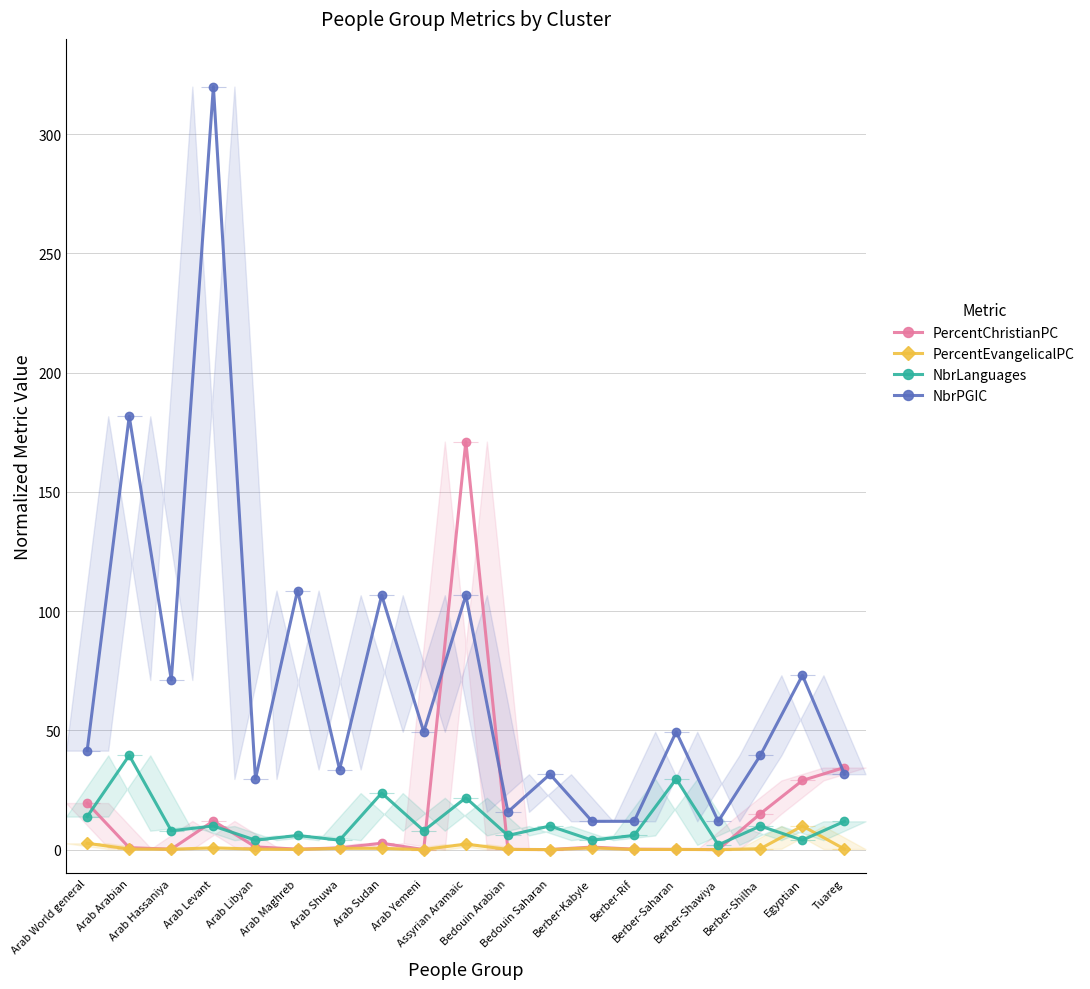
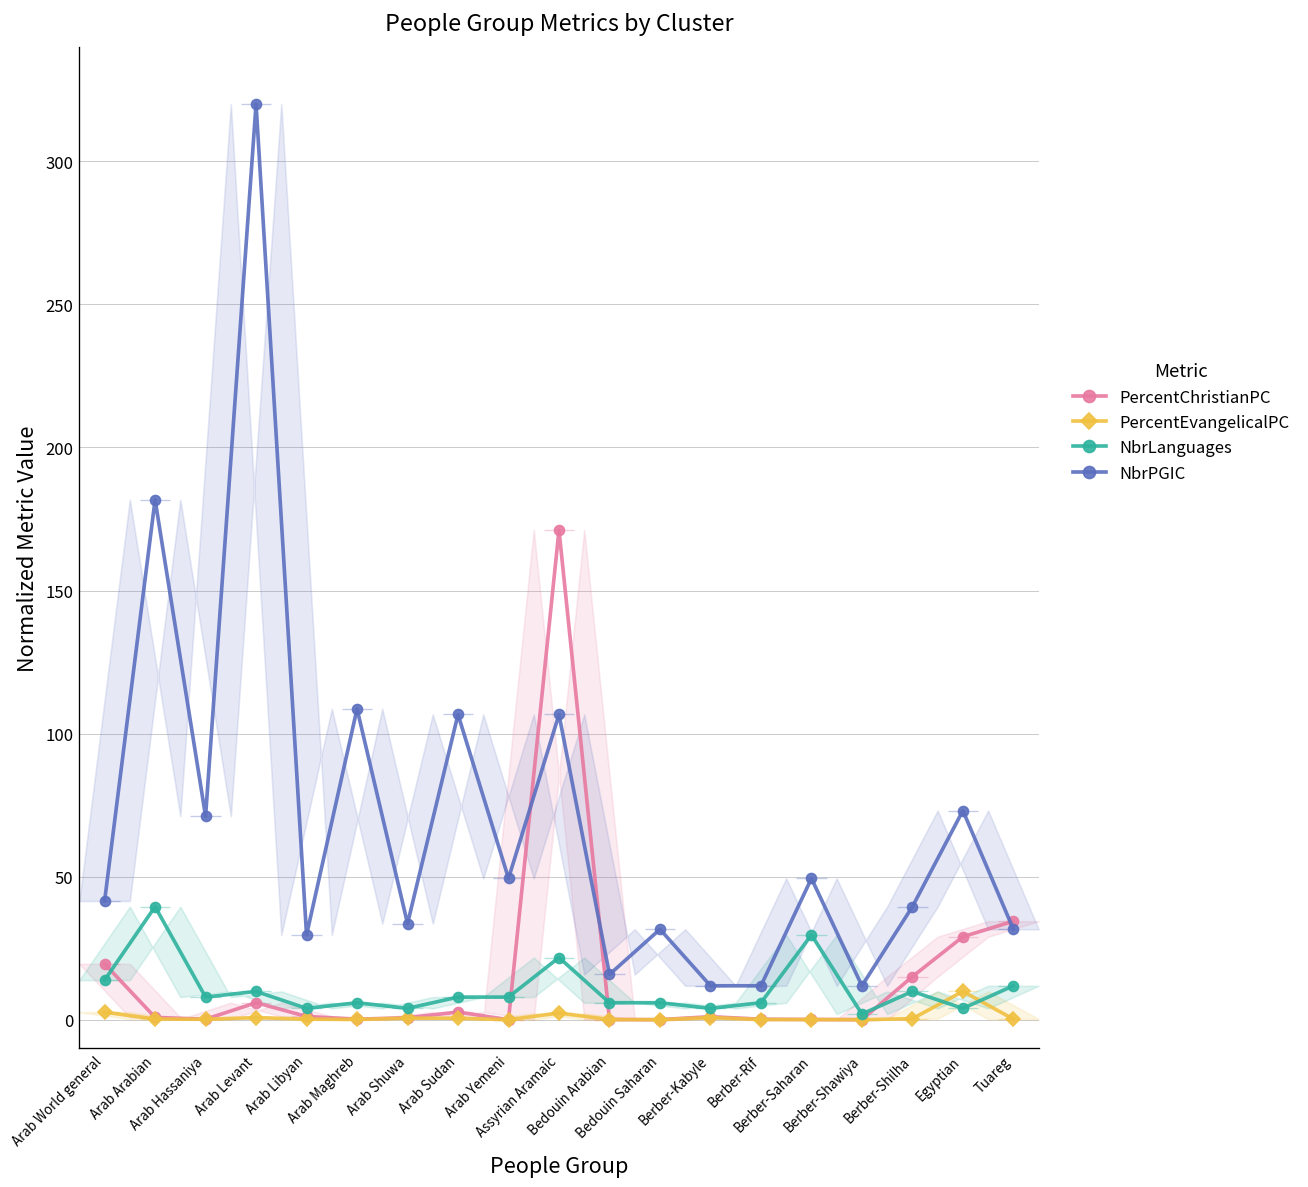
  {
    "PercentChristianPC": {
      "Arab World general": 20,
-     "Arab Levant": 12,
+     "Arab Levant": 6,
      "Arab Sudan": 3,
      "Assyrian Aramaic": 171,
      "Berber-Shilha": 15,
      "Egyptian": 29,
      "Tuareg": 34
    },
    "PercentEvangelicalPC": {
      "Arab World general": 3,
      "Arab Levant": 1,
      "Arab Sudan": 1,
      "Assyrian Aramaic": 2,
      "Berber-Shilha": 0,
      "Egyptian": 10,
      "Tuareg": 0
    },
    "NbrLanguages": {
      "Arab World general": 14,
      "Arab Arabian": 40,
      "Arab Hassaniya": 8,
      "Arab Levant": 10,
      "Arab Libyan": 4,
      "Arab Maghreb": 6,
      "Arab Shuwa": 4,
-     "Arab Sudan": 24,
+     "Arab Sudan": 8,
      "Arab Yemeni": 8,
      "Assyrian Aramaic": 22,
      "Bedouin Arabian": 6,
-     "Bedouin Saharan": 10,
+     "Bedouin Saharan": 6,
      "Berber-Kabyle": 4,
      "Berber-Rif": 6,
      "Berber-Saharan": 30,
      "Berber-Shawiya": 2,
      "Berber-Shilha": 10,
      "Egyptian": 4,
      "Tuareg": 12
    },
    "NbrPGIC": {
      "Arab World general": 41,
      "Arab Arabian": 182,
      "Arab Hassaniya": 71,
      "Arab Levant": 320,
      "Arab Libyan": 30,
      "Arab Maghreb": 109,
      "Arab Shuwa": 34,
      "Arab Sudan": 107,
      "Arab Yemeni": 49,
      "Assyrian Aramaic": 107,
      "Bedouin Arabian": 16,
      "Bedouin Saharan": 32,
      "Berber-Kabyle": 12,
      "Berber-Rif": 12,
      "Berber-Saharan": 49,
      "Berber-Shawiya": 12,
      "Berber-Shilha": 40,
      "Egyptian": 73,
      "Tuareg": 32
    }
  }
